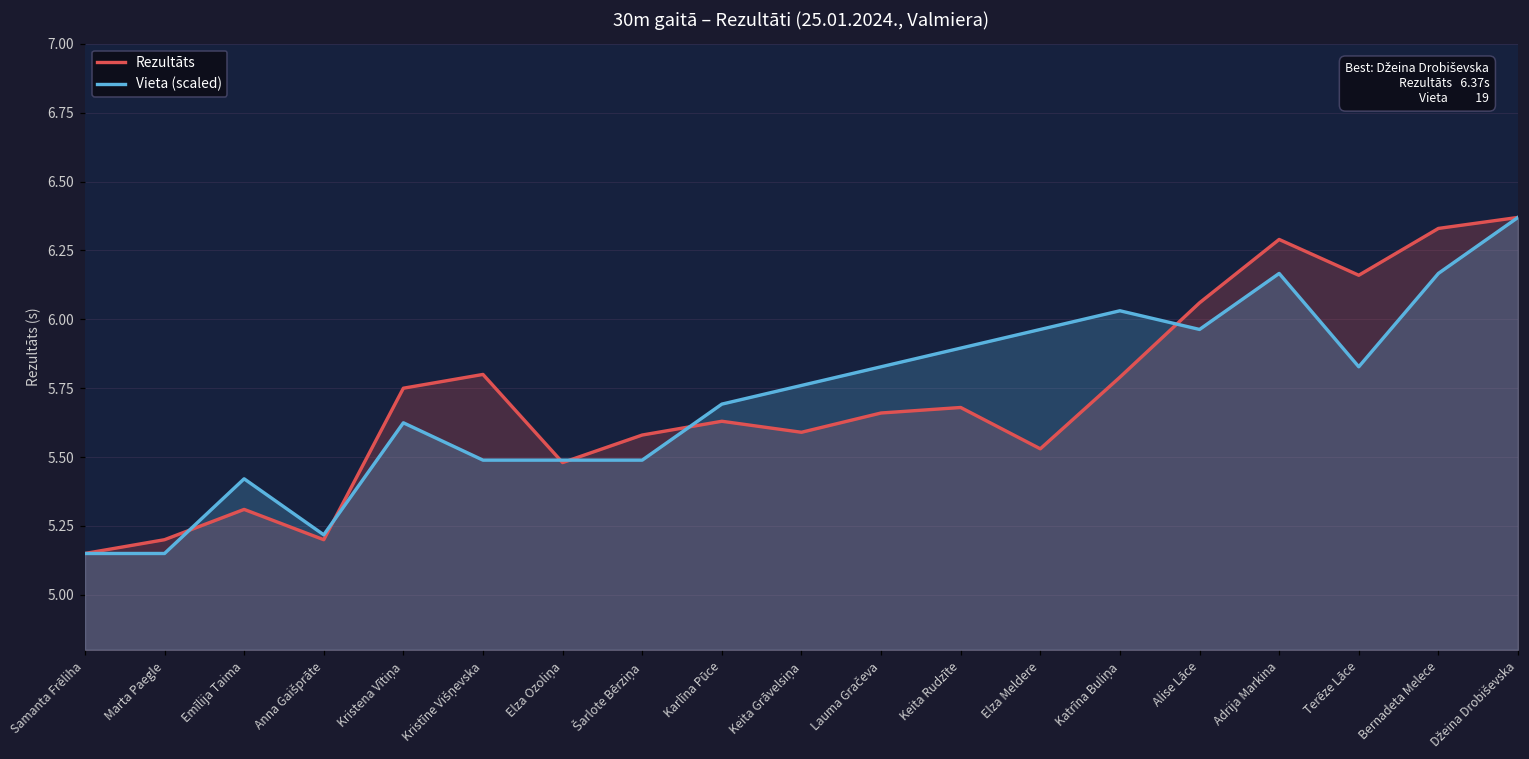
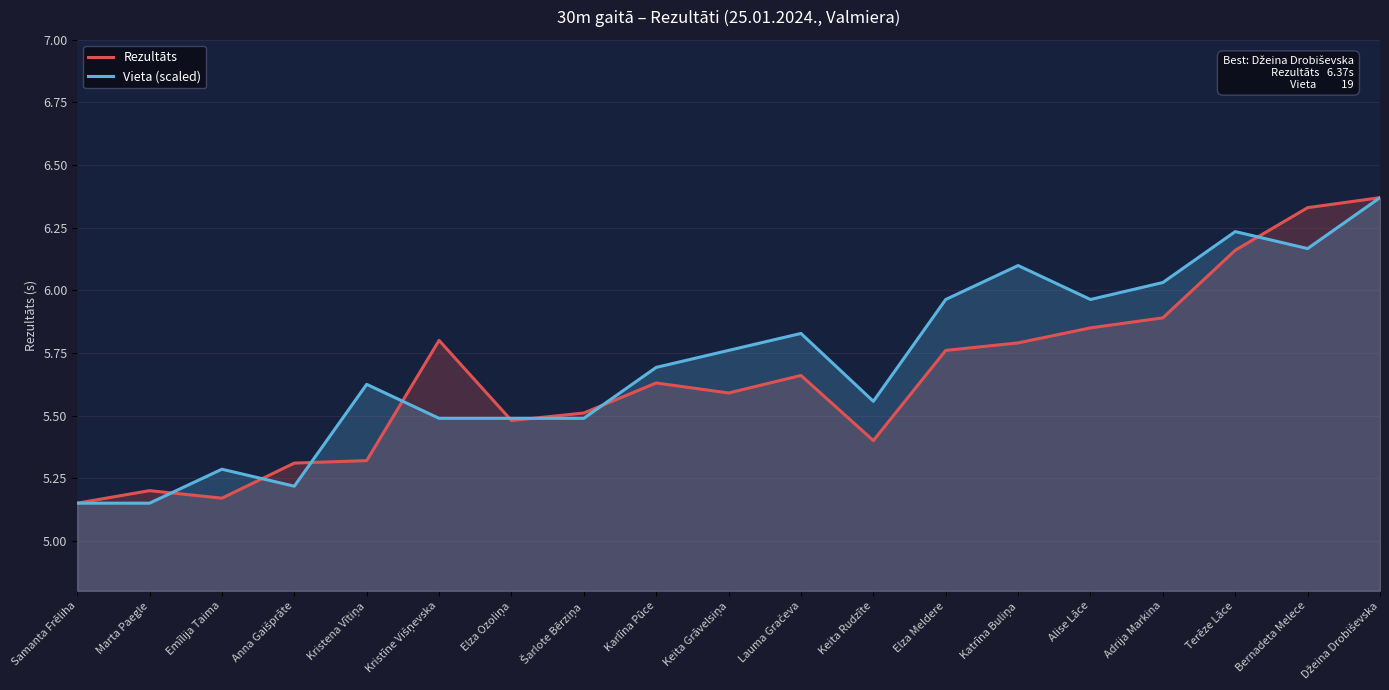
  {
    "Rezultāts": {
      "Marta Paegle": 5.20,
-     "Emīlija Taima": 5.31,
-     "Anna Gaišprāte": 5.20,
-     "Kristena Vītiņa": 5.75,
+     "Emīlija Taima": 5.17,
+     "Anna Gaišprāte": 5.31,
+     "Kristena Vītiņa": 5.32,
      "Kristīne Višņevska": 5.80,
-     "Šarlote Bērziņa": 5.58,
+     "Šarlote Bērziņa": 5.51,
      "Karlīna Pūce": 5.63,
      "Keita Grāvelsiņa": 5.59,
      "Lauma Gračeva": 5.66,
-     "Keita Rudzīte": 5.68,
-     "Elza Meldere": 5.53,
+     "Keita Rudzīte": 5.40,
+     "Elza Meldere": 5.76,
      "Katrīna Buliņa": 5.79,
-     "Alise Lāce": 6.06,
-     "Adrija Markina": 6.29,
+     "Alise Lāce": 5.85,
+     "Adrija Markina": 5.89,
      "Terēze Lāce": 6.16,
      "Bernadeta Melece": 6.33
    },
    "Vieta (scaled)": {
      "Marta Paegle": 5.15,
-     "Emīlija Taima": 5.42,
+     "Emīlija Taima": 5.29,
      "Anna Gaišprāte": 5.22,
      "Kristena Vītiņa": 5.62,
      "Kristīne Višņevska": 5.49,
      "Šarlote Bērziņa": 5.49,
      "Karlīna Pūce": 5.69,
      "Keita Grāvelsiņa": 5.76,
      "Lauma Gračeva": 5.83,
-     "Keita Rudzīte": 5.90,
+     "Keita Rudzīte": 5.56,
      "Elza Meldere": 5.96,
-     "Katrīna Buliņa": 6.03,
+     "Katrīna Buliņa": 6.10,
      "Alise Lāce": 5.96,
-     "Adrija Markina": 6.17,
-     "Terēze Lāce": 5.83,
+     "Adrija Markina": 6.03,
+     "Terēze Lāce": 6.23,
      "Bernadeta Melece": 6.17
    }
  }
